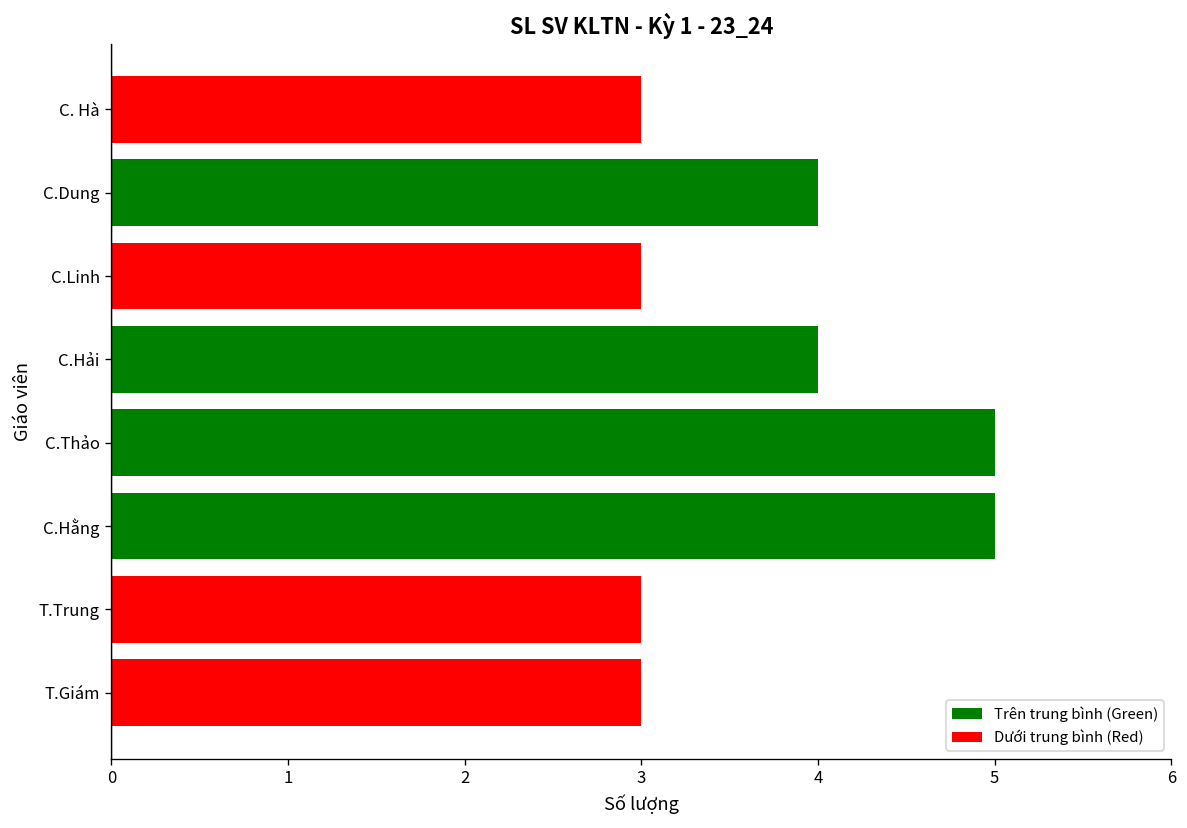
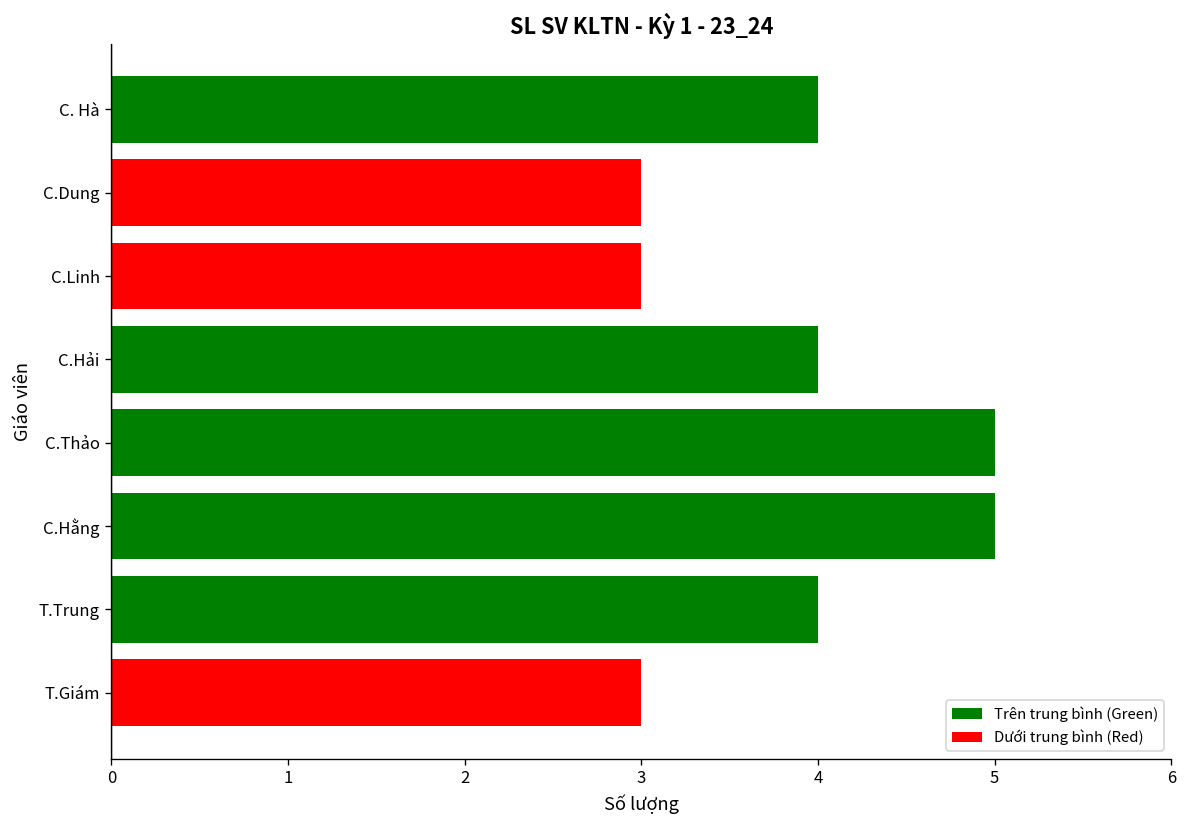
  {
-   "C. Hà": 3,
-   "C.Dung": 4,
+   "C. Hà": 4,
+   "C.Dung": 3,
    "C.Linh": 3,
    "C.Hải": 4,
    "C.Thảo": 5,
    "C.Hằng": 5,
-   "T.Trung": 3,
+   "T.Trung": 4,
    "T.Giám": 3
  }
